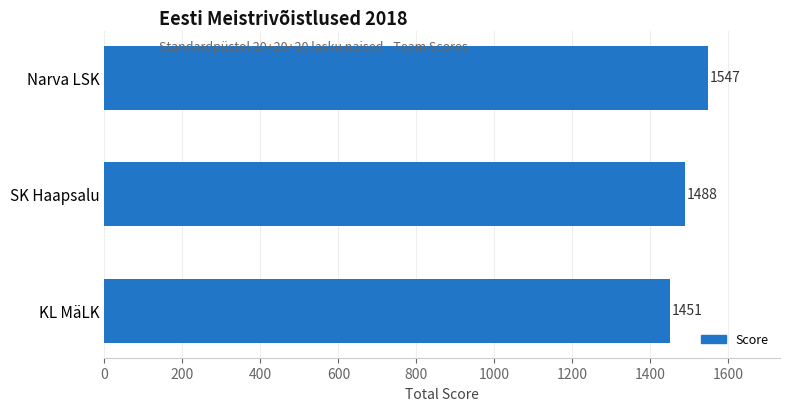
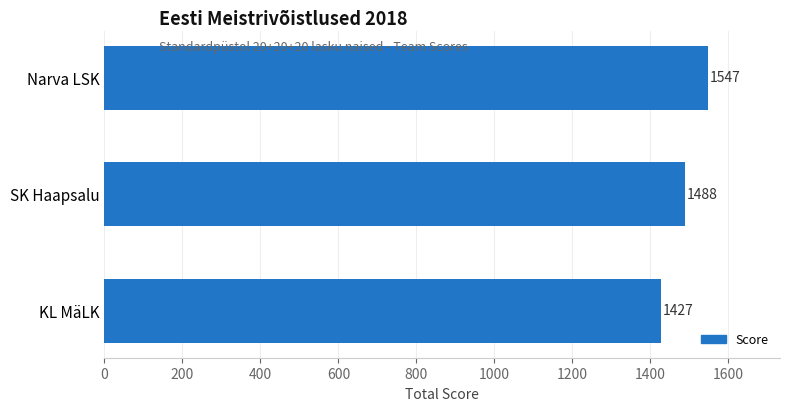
  {
    "Narva LSK": 1547,
    "SK Haapsalu": 1488,
-   "KL MäLK": 1451
+   "KL MäLK": 1427
  }
